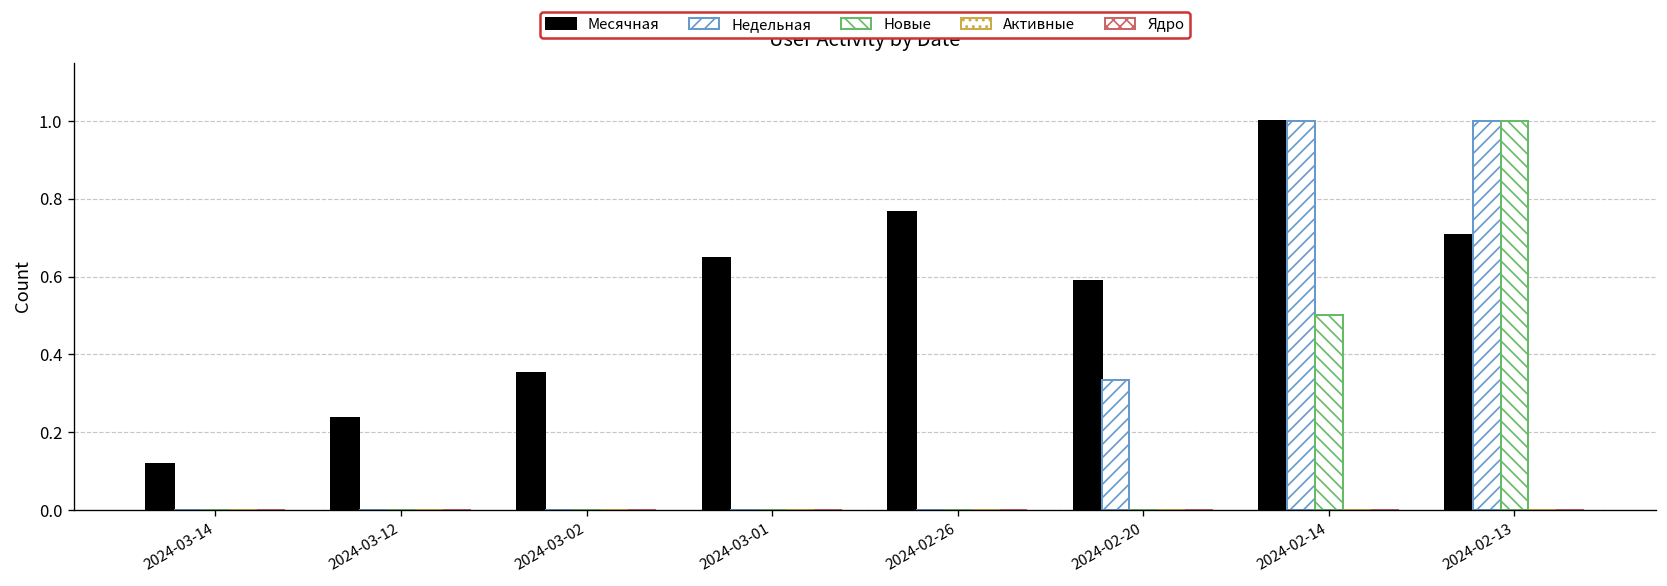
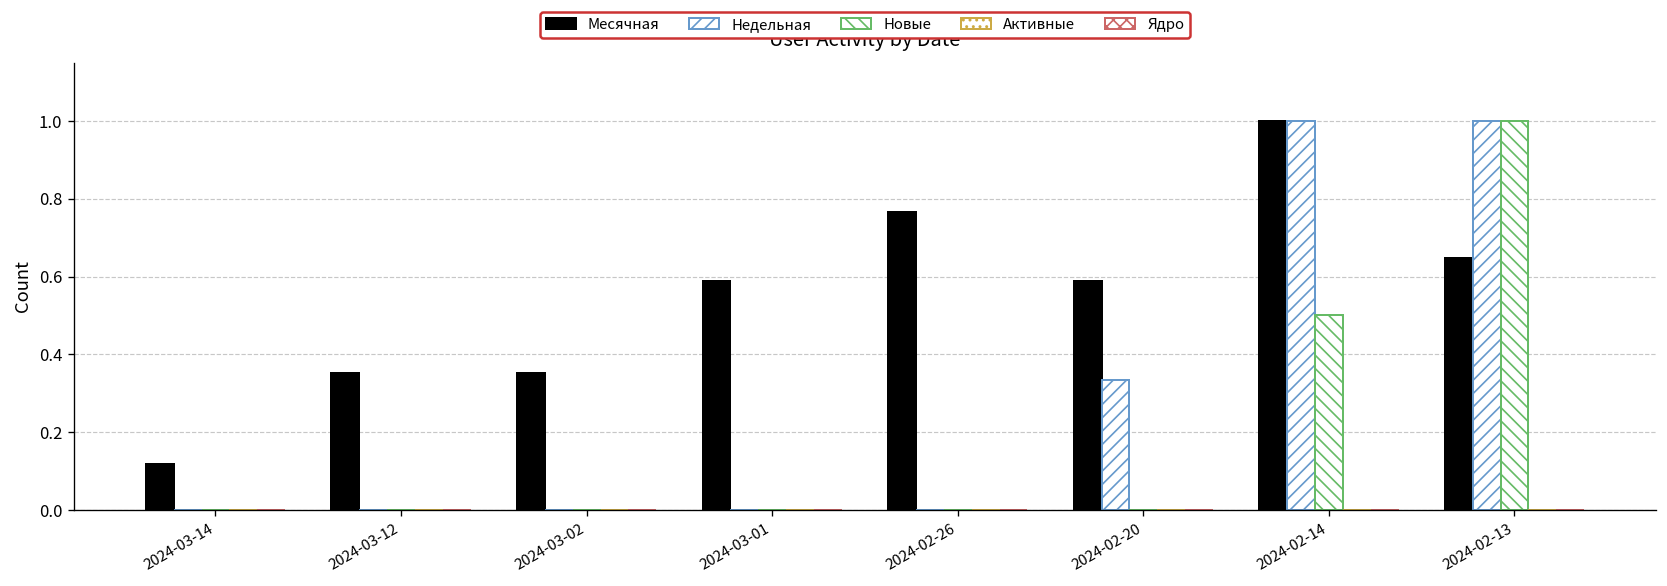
  {
    "Месячная": {
      "2024-03-14": 0.12,
-     "2024-03-12": 0.24,
+     "2024-03-12": 0.35,
      "2024-03-02": 0.35,
-     "2024-03-01": 0.65,
+     "2024-03-01": 0.59,
      "2024-02-26": 0.76,
      "2024-02-20": 0.59,
      "2024-02-14": 1.00,
-     "2024-02-13": 0.71
+     "2024-02-13": 0.65
    }
  }
